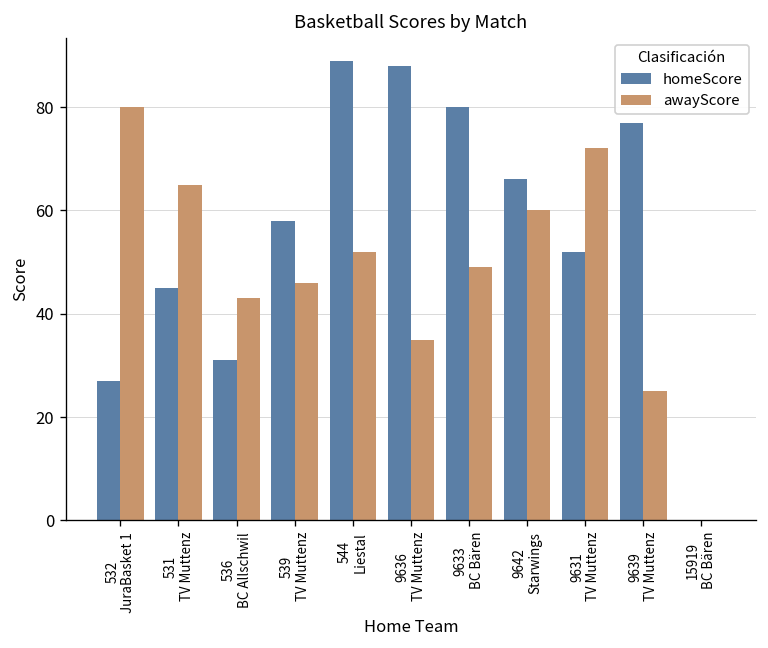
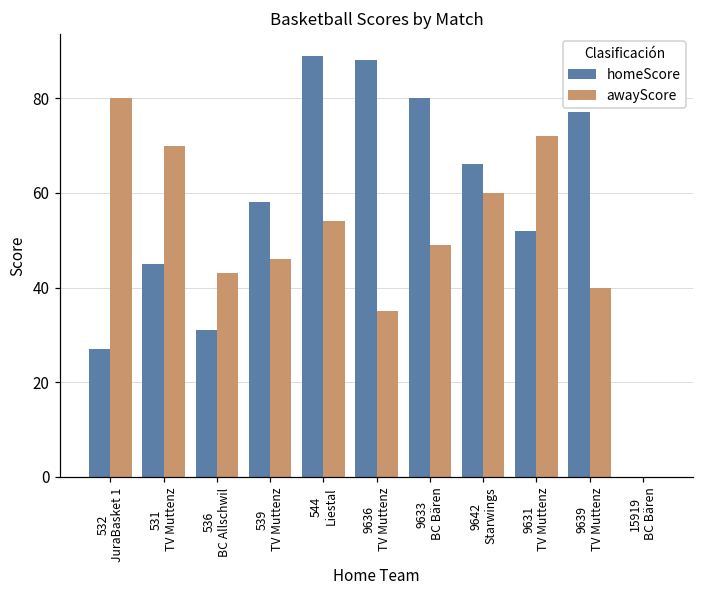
  {
    "homeScore": {
      "532 JuraBasket 1": 27,
      "531 TV Muttenz": 45,
      "536 BC Allschwil": 31,
      "539 TV Muttenz": 58,
      "544 Liestal": 89,
      "9636 TV Muttenz": 88,
      "9633 BC Bären": 80,
      "9642 Starwings": 66,
      "9631 TV Muttenz": 52,
      "9639 TV Muttenz": 77,
      "15919 BC Bären": 0
    },
    "awayScore": {
      "532 JuraBasket 1": 80,
-     "531 TV Muttenz": 65,
+     "531 TV Muttenz": 70,
      "536 BC Allschwil": 43,
      "539 TV Muttenz": 46,
-     "544 Liestal": 52,
+     "544 Liestal": 54,
      "9636 TV Muttenz": 35,
      "9633 BC Bären": 49,
      "9642 Starwings": 60,
      "9631 TV Muttenz": 72,
-     "9639 TV Muttenz": 25,
+     "9639 TV Muttenz": 40,
      "15919 BC Bären": 0
    }
  }
